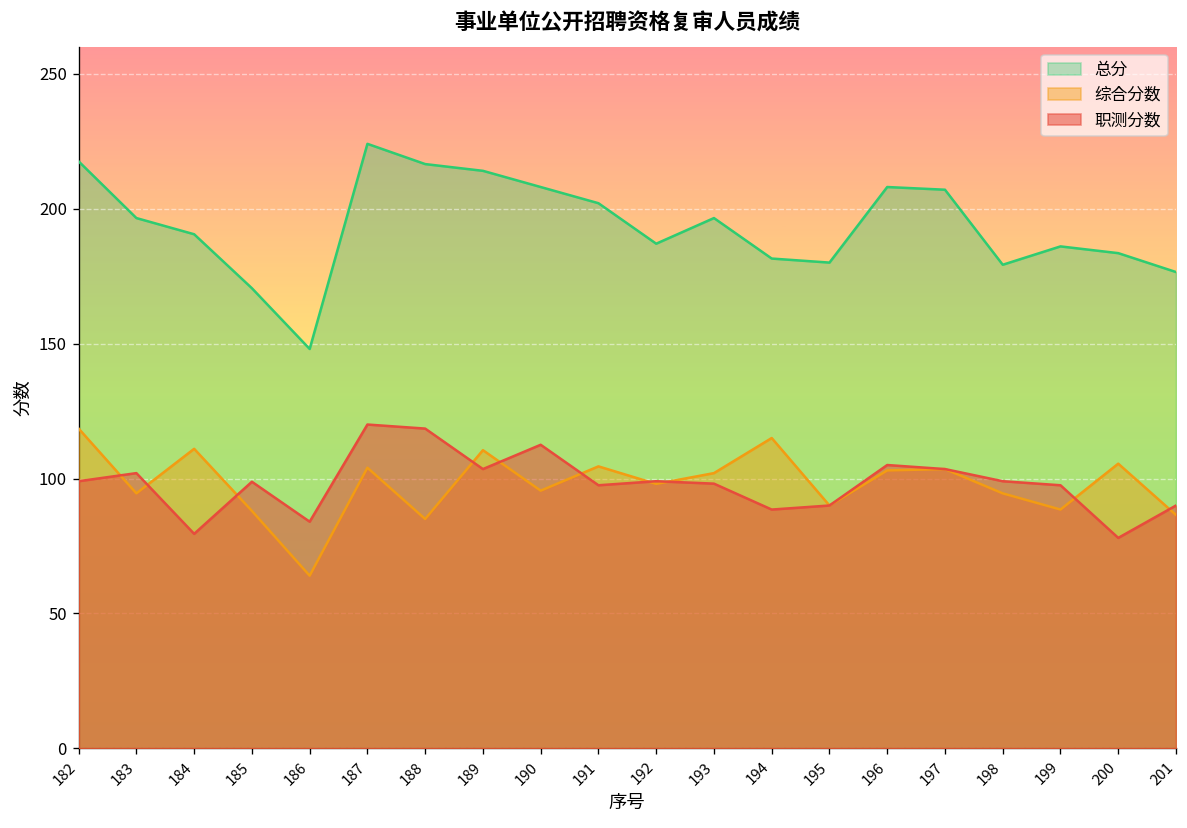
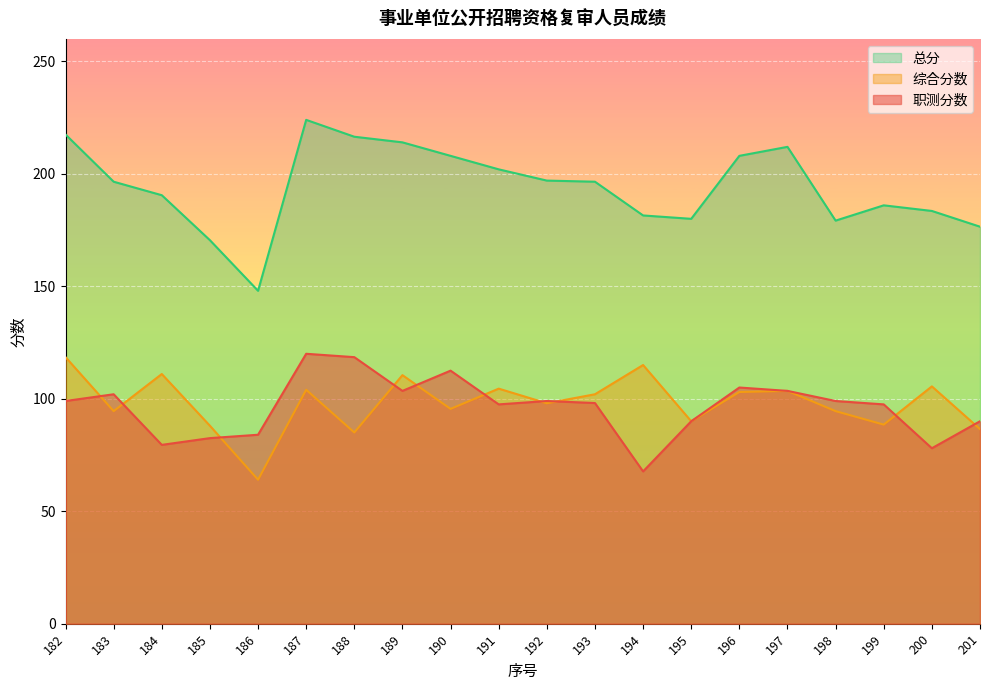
  {
    "总分": {
      "182": 218,
      "183": 197,
      "184": 191,
      "185": 171,
      "186": 148,
      "187": 224,
      "188": 217,
      "189": 214,
      "190": 208,
      "191": 202,
-     "192": 187,
+     "192": 197,
      "193": 197,
      "194": 182,
      "195": 180,
      "196": 208,
-     "197": 207,
+     "197": 212,
      "198": 179,
      "199": 186,
      "200": 184,
      "201": 177
    },
    "综合分数": {
      "182": 119,
      "183": 95,
      "184": 111,
      "185": 88,
      "186": 64,
      "187": 104,
      "188": 85,
      "189": 111,
      "190": 96,
      "191": 105,
      "193": 102,
      "194": 115,
      "196": 103,
      "198": 95,
      "199": 89,
      "200": 106,
      "201": 87
    },
    "职测分数": {
      "182": 99,
      "183": 102,
      "184": 80,
-     "185": 99,
+     "185": 83,
      "186": 84,
      "187": 120,
      "188": 119,
      "189": 104,
      "190": 113,
      "191": 98,
      "193": 98,
-     "194": 89,
+     "194": 68,
      "196": 105,
      "198": 99,
      "199": 98,
      "200": 78,
      "201": 90
    }
  }
